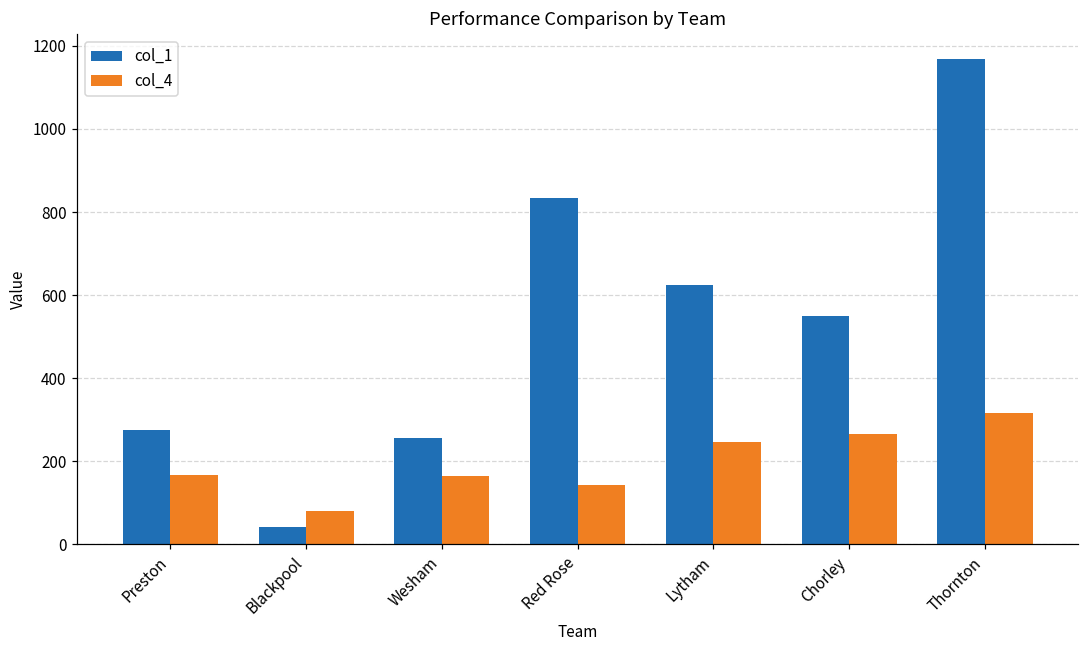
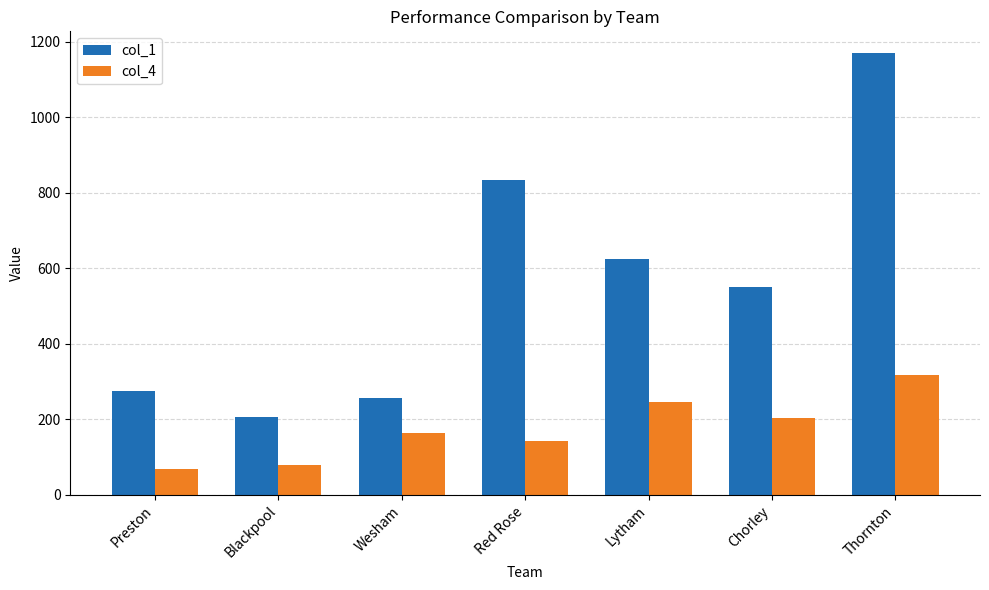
  {
    "col_1": {
      "Preston": 270,
-     "Blackpool": 40,
+     "Blackpool": 210,
      "Wesham": 260,
      "Red Rose": 830,
      "Lytham": 620,
      "Chorley": 550,
      "Thornton": 1170
    },
    "col_4": {
-     "Preston": 170,
+     "Preston": 70,
      "Blackpool": 80,
      "Wesham": 160,
      "Red Rose": 140,
      "Lytham": 250,
-     "Chorley": 270,
+     "Chorley": 200,
      "Thornton": 320
    }
  }
